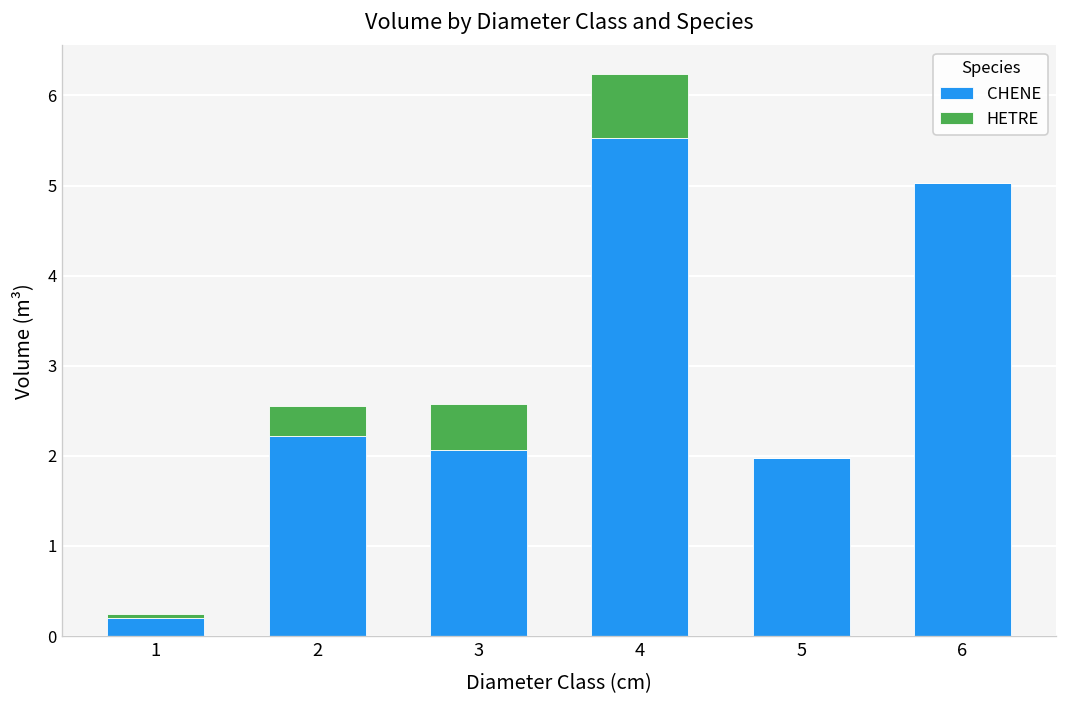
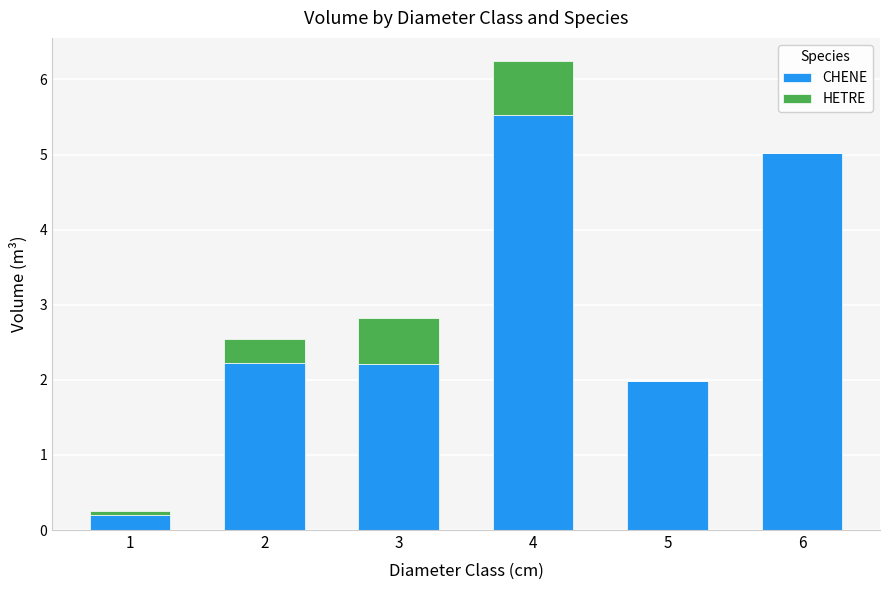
  {
    "CHENE": {
      "1": 0.2,
      "2": 2.2,
-     "3": 2.1,
+     "3": 2.2,
      "4": 5.5,
      "5": 2.0,
      "6": 5.0
    },
    "HETRE": {
      "1": 0.0,
      "2": 0.3,
-     "3": 0.5,
+     "3": 0.6,
      "4": 0.7,
      "5": 0.0,
      "6": 0.0
    }
  }
